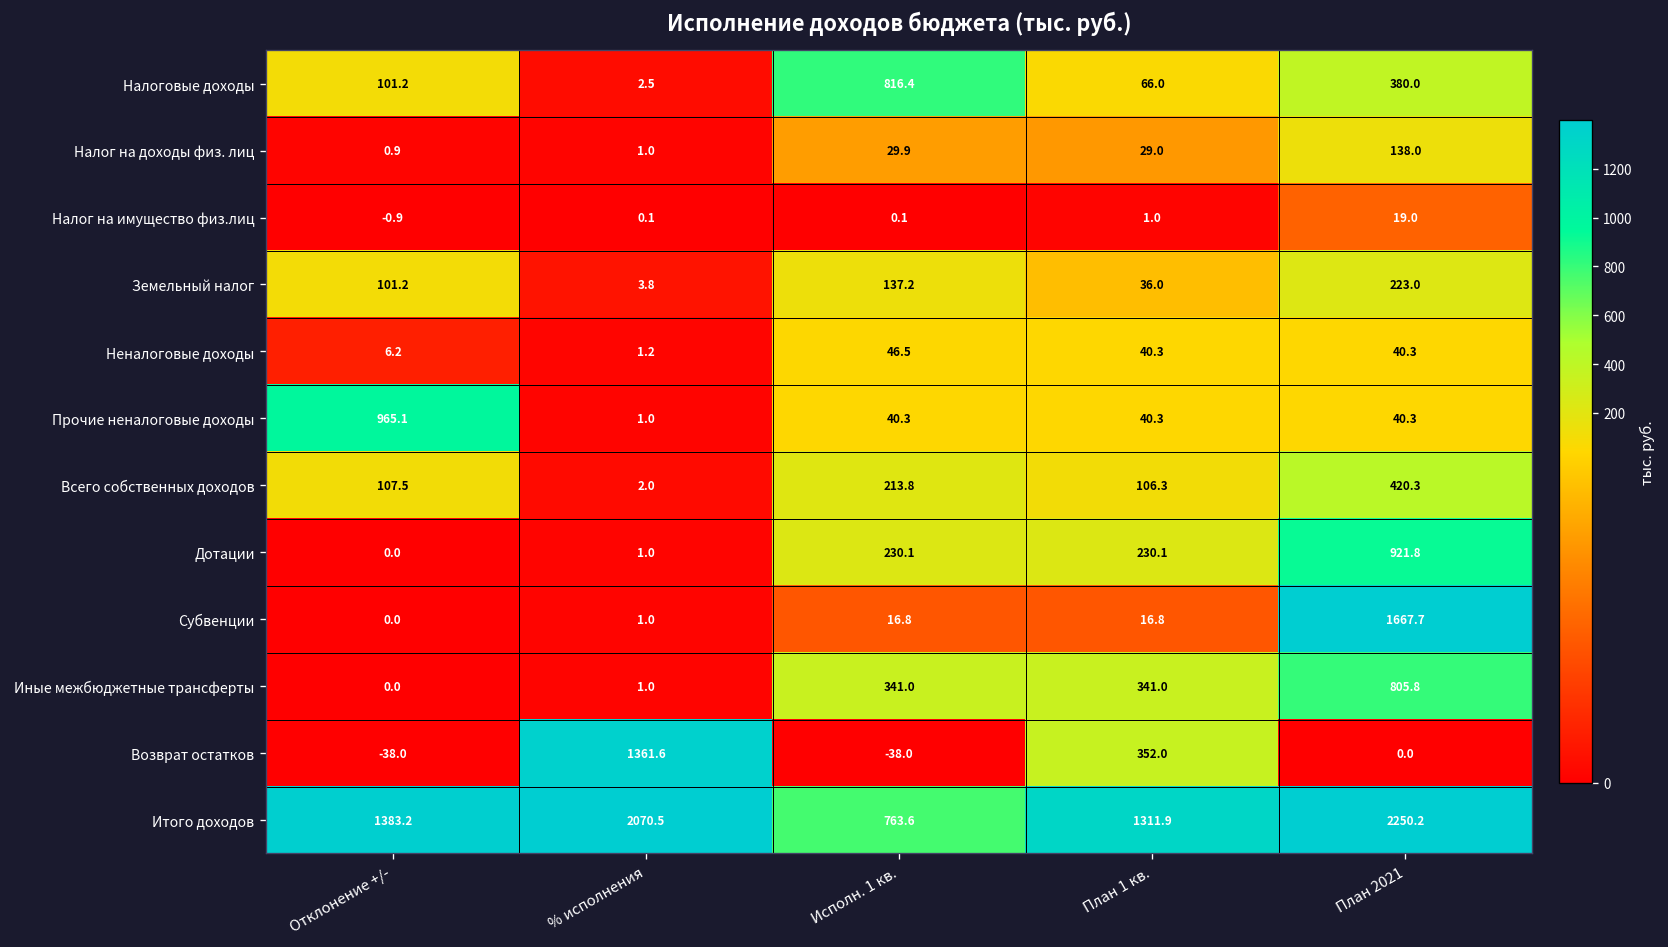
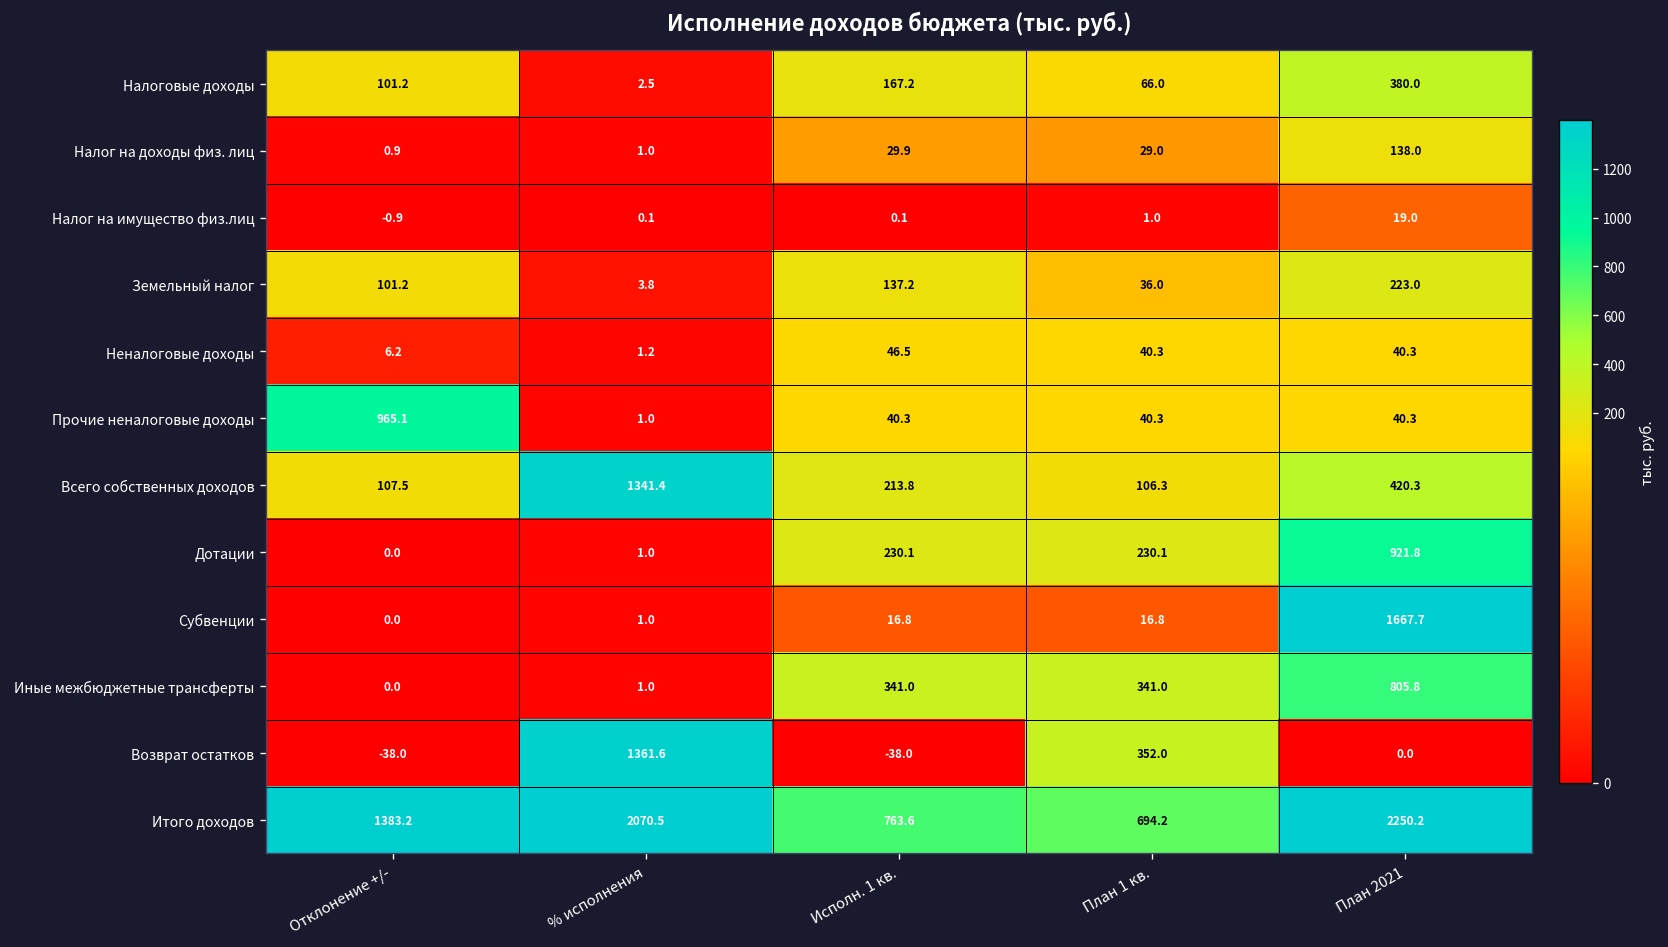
  {
    "Налоговые доходы": {
      "Отклонение +/-": 101.2,
      "% исполнения": 2.5,
-     "Исполн. 1 кв.": 816.4,
+     "Исполн. 1 кв.": 167.2,
      "План 1 кв.": 66.0,
      "План 2021": 380.0
    },
    "Налог на доходы физ. лиц": {
      "Отклонение +/-": 0.9,
      "% исполнения": 1.0,
      "Исполн. 1 кв.": 29.9,
      "План 1 кв.": 29.0,
      "План 2021": 138.0
    },
    "Налог на имущество физ.лиц": {
      "Отклонение +/-": -0.9,
      "% исполнения": 0.1,
      "Исполн. 1 кв.": 0.1,
      "План 1 кв.": 1.0,
      "План 2021": 19.0
    },
    "Земельный налог": {
      "Отклонение +/-": 101.2,
      "% исполнения": 3.8,
      "Исполн. 1 кв.": 137.2,
      "План 1 кв.": 36.0,
      "План 2021": 223.0
    },
    "Неналоговые доходы": {
      "Отклонение +/-": 6.2,
      "% исполнения": 1.2,
      "Исполн. 1 кв.": 46.5,
      "План 1 кв.": 40.3,
      "План 2021": 40.3
    },
    "Прочие неналоговые доходы": {
      "Отклонение +/-": 965.1,
      "% исполнения": 1.0,
      "Исполн. 1 кв.": 40.3,
      "План 1 кв.": 40.3,
      "План 2021": 40.3
    },
    "Всего собственных доходов": {
      "Отклонение +/-": 107.5,
-     "% исполнения": 2.0,
+     "% исполнения": 1341.4,
      "Исполн. 1 кв.": 213.8,
      "План 1 кв.": 106.3,
      "План 2021": 420.3
    },
    "Дотации": {
      "Отклонение +/-": 0.0,
      "% исполнения": 1.0,
      "Исполн. 1 кв.": 230.1,
      "План 1 кв.": 230.1,
      "План 2021": 921.8
    },
    "Субвенции": {
      "Отклонение +/-": 0.0,
      "% исполнения": 1.0,
      "Исполн. 1 кв.": 16.8,
      "План 1 кв.": 16.8,
      "План 2021": 1667.7
    },
    "Иные межбюджетные трансферты": {
      "Отклонение +/-": 0.0,
      "% исполнения": 1.0,
      "Исполн. 1 кв.": 341.0,
      "План 1 кв.": 341.0,
      "План 2021": 805.8
    },
    "Возврат остатков": {
      "Отклонение +/-": -38.0,
      "% исполнения": 1361.6,
      "Исполн. 1 кв.": -38.0,
      "План 1 кв.": 352.0,
      "План 2021": 0.0
    },
    "Итого доходов": {
      "Отклонение +/-": 1383.2,
      "% исполнения": 2070.5,
      "Исполн. 1 кв.": 763.6,
-     "План 1 кв.": 1311.9,
+     "План 1 кв.": 694.2,
      "План 2021": 2250.2
    }
  }
